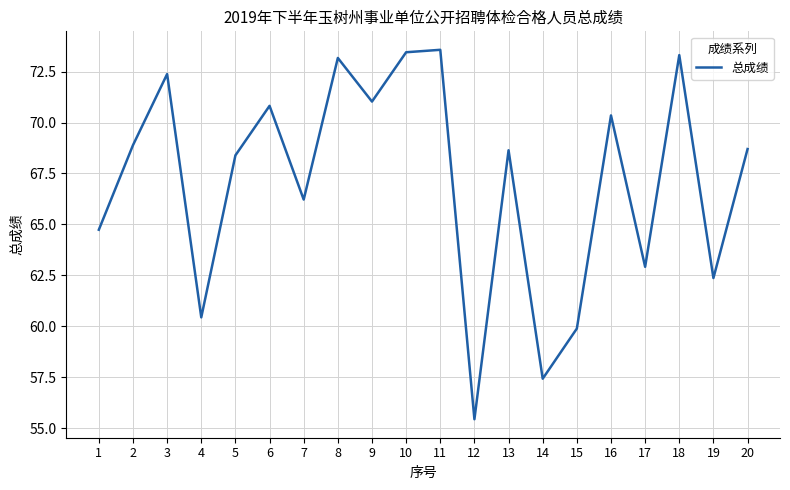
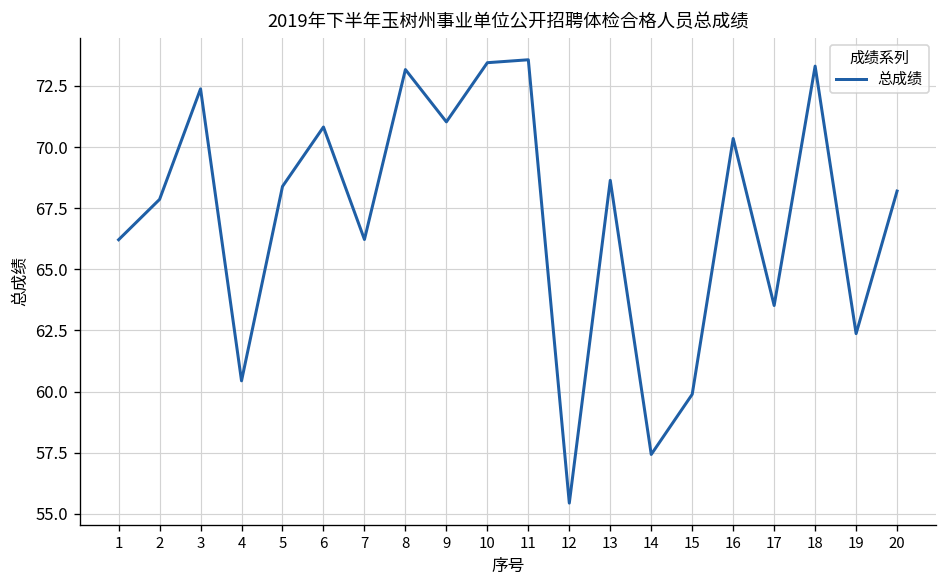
  {
-   "1": 64.7,
-   "2": 68.9,
+   "1": 66.2,
+   "2": 67.9,
    "3": 72.4,
    "4": 60.4,
    "5": 68.4,
    "6": 70.8,
    "7": 66.2,
    "8": 73.2,
    "9": 71.0,
    "10": 73.5,
    "11": 73.6,
    "12": 55.4,
    "13": 68.6,
    "14": 57.4,
    "15": 59.9,
    "16": 70.4,
-   "17": 62.9,
+   "17": 63.5,
    "18": 73.3,
    "19": 62.4,
-   "20": 68.7
+   "20": 68.2
  }
